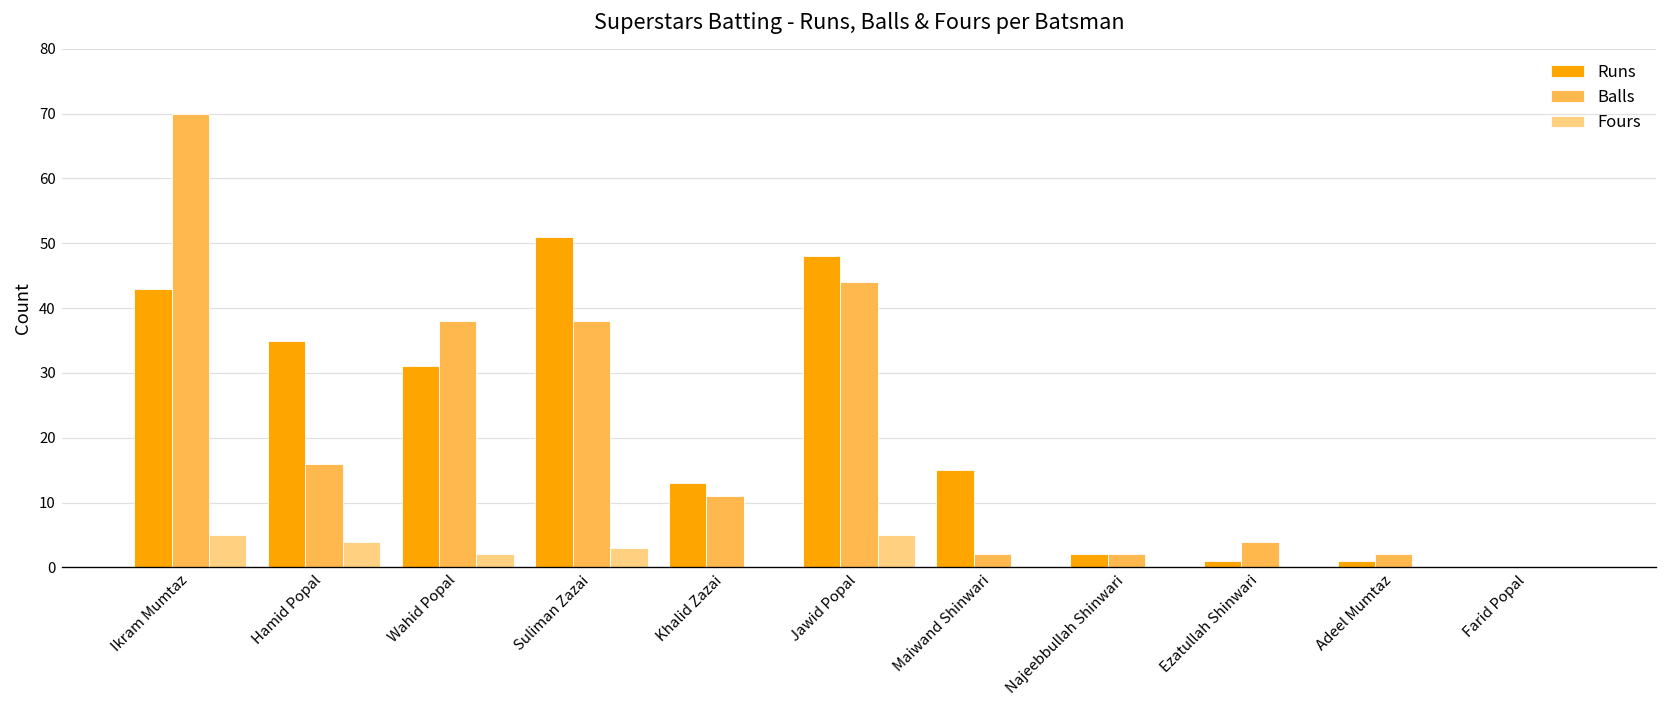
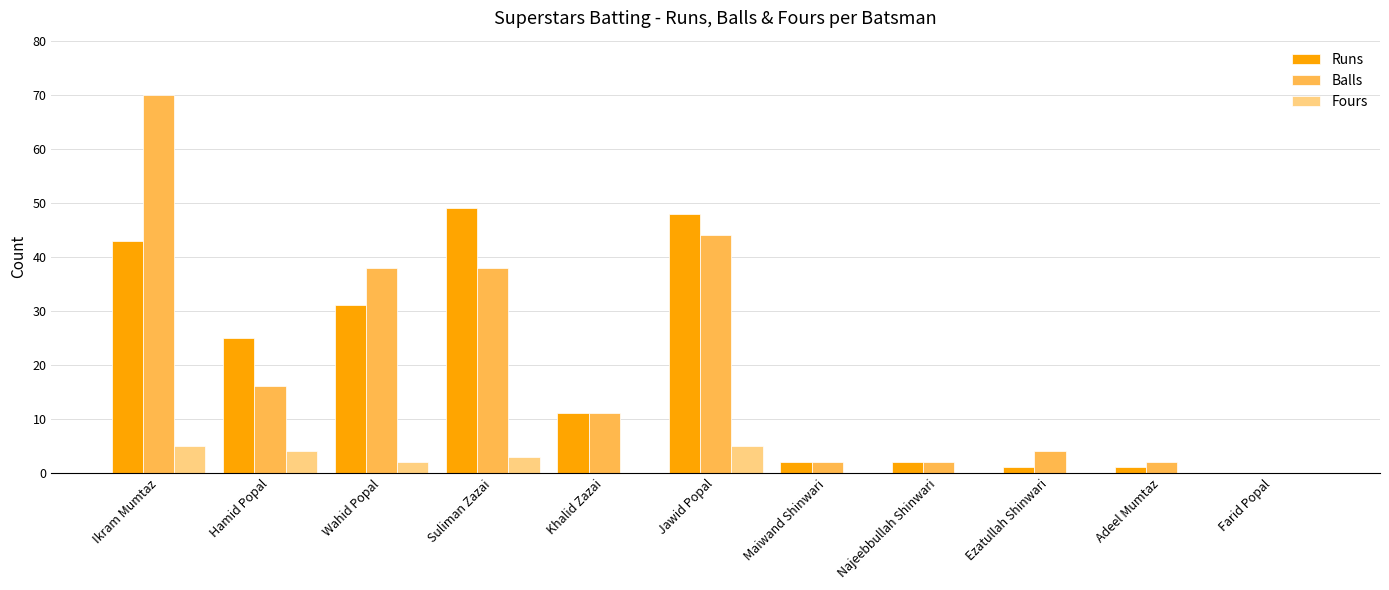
  {
    "Runs": {
      "Ikram Mumtaz": 43,
-     "Hamid Popal": 35,
+     "Hamid Popal": 25,
      "Wahid Popal": 31,
-     "Suliman Zazai": 51,
-     "Khalid Zazai": 13,
+     "Suliman Zazai": 49,
+     "Khalid Zazai": 11,
      "Jawid Popal": 48,
-     "Maiwand Shinwari": 15,
+     "Maiwand Shinwari": 2,
      "Najeebbullah Shinwari": 2,
      "Ezatullah Shinwari": 1,
      "Adeel Mumtaz": 1,
      "Farid Popal": 0
    }
  }
